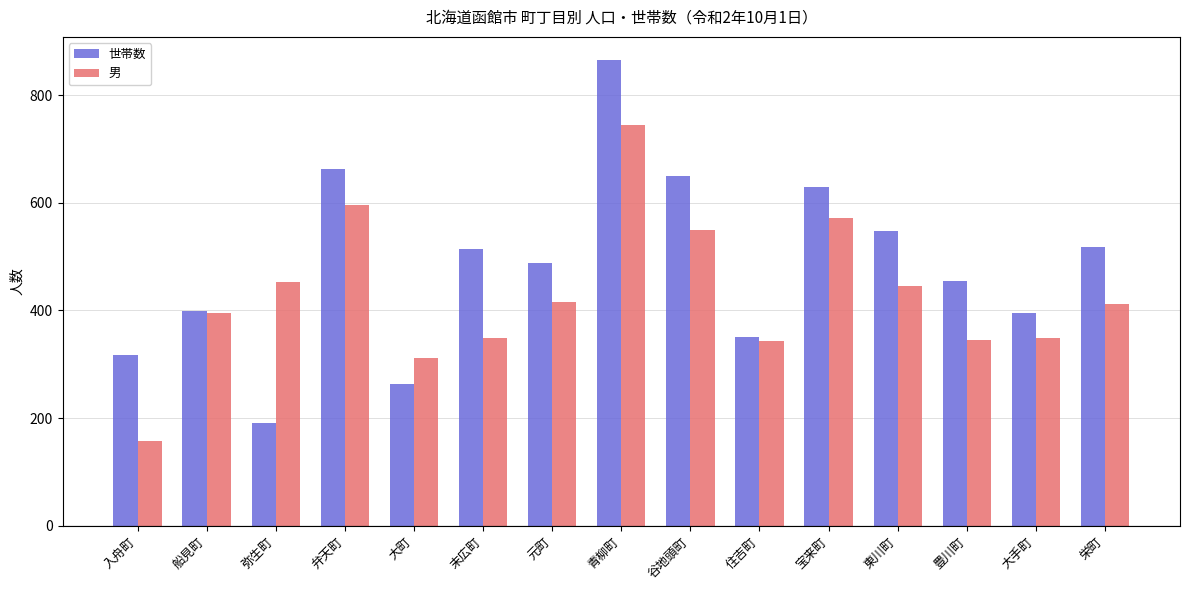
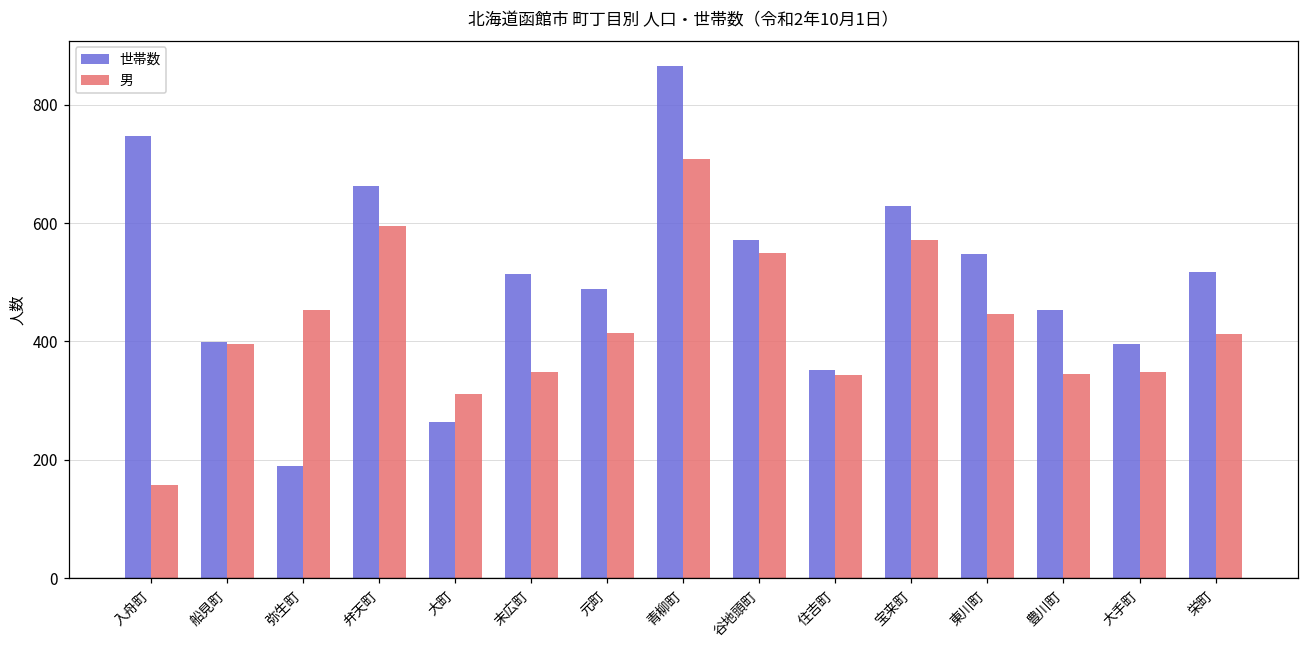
  {
    "世帯数": {
-     "入舟町": 320,
+     "入舟町": 750,
      "船見町": 400,
      "弥生町": 190,
      "弁天町": 660,
      "大町": 260,
      "末広町": 510,
      "元町": 490,
      "青柳町": 870,
-     "谷地頭町": 650,
+     "谷地頭町": 570,
      "住吉町": 350,
      "宝来町": 630,
      "東川町": 550,
      "豊川町": 450,
      "大手町": 400,
      "栄町": 520
    },
    "男": {
      "入舟町": 160,
      "船見町": 400,
      "弥生町": 450,
      "弁天町": 600,
      "大町": 310,
      "末広町": 350,
      "元町": 420,
-     "青柳町": 740,
+     "青柳町": 710,
      "谷地頭町": 550,
      "住吉町": 340,
      "宝来町": 570,
      "東川町": 450,
      "豊川町": 350,
      "大手町": 350,
      "栄町": 410
    }
  }
